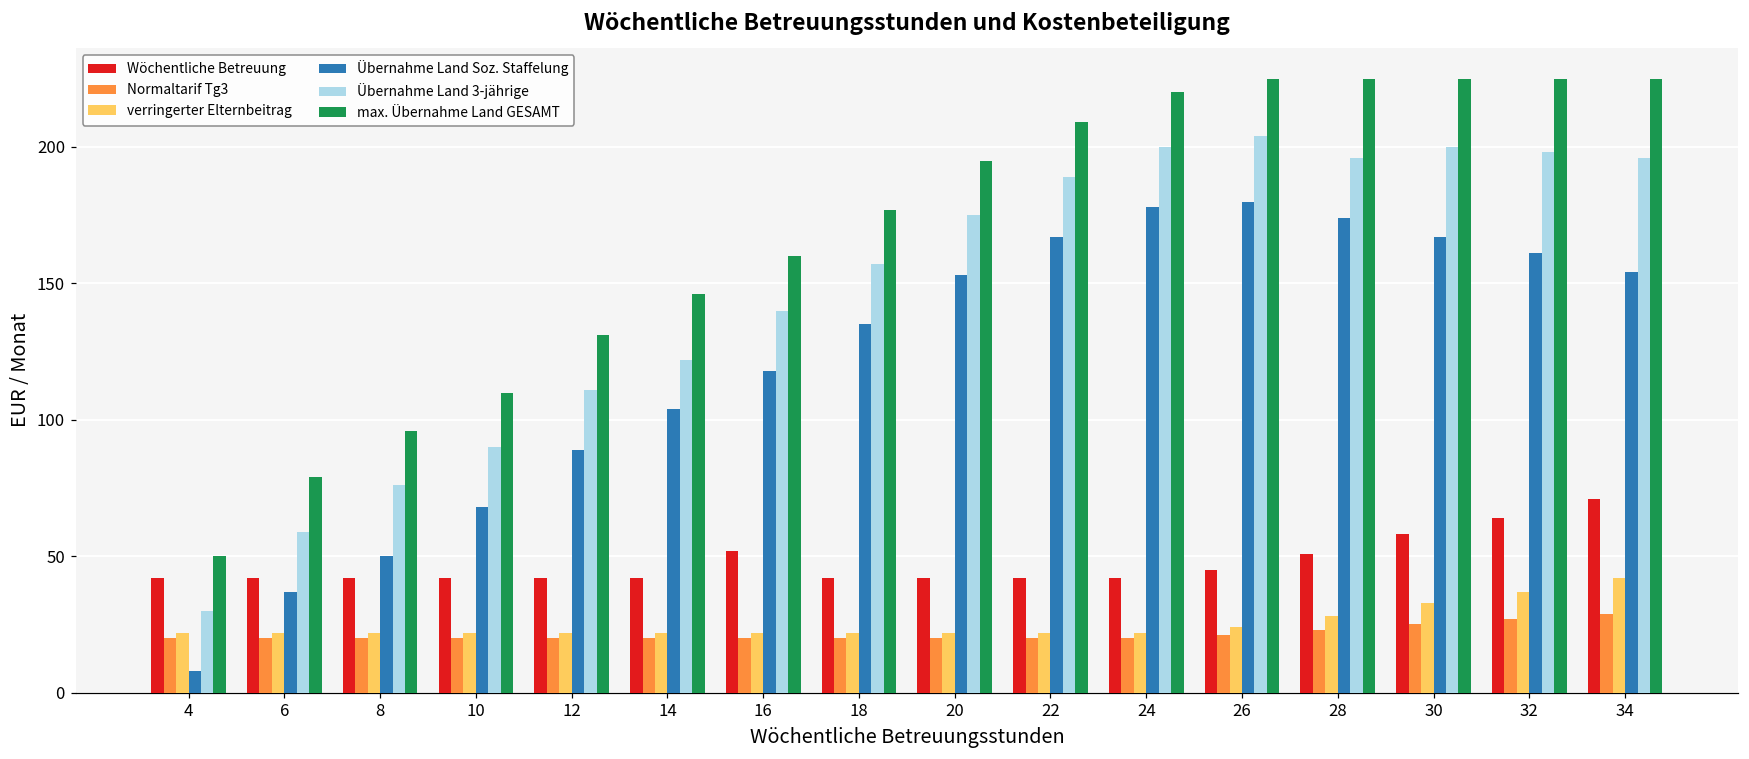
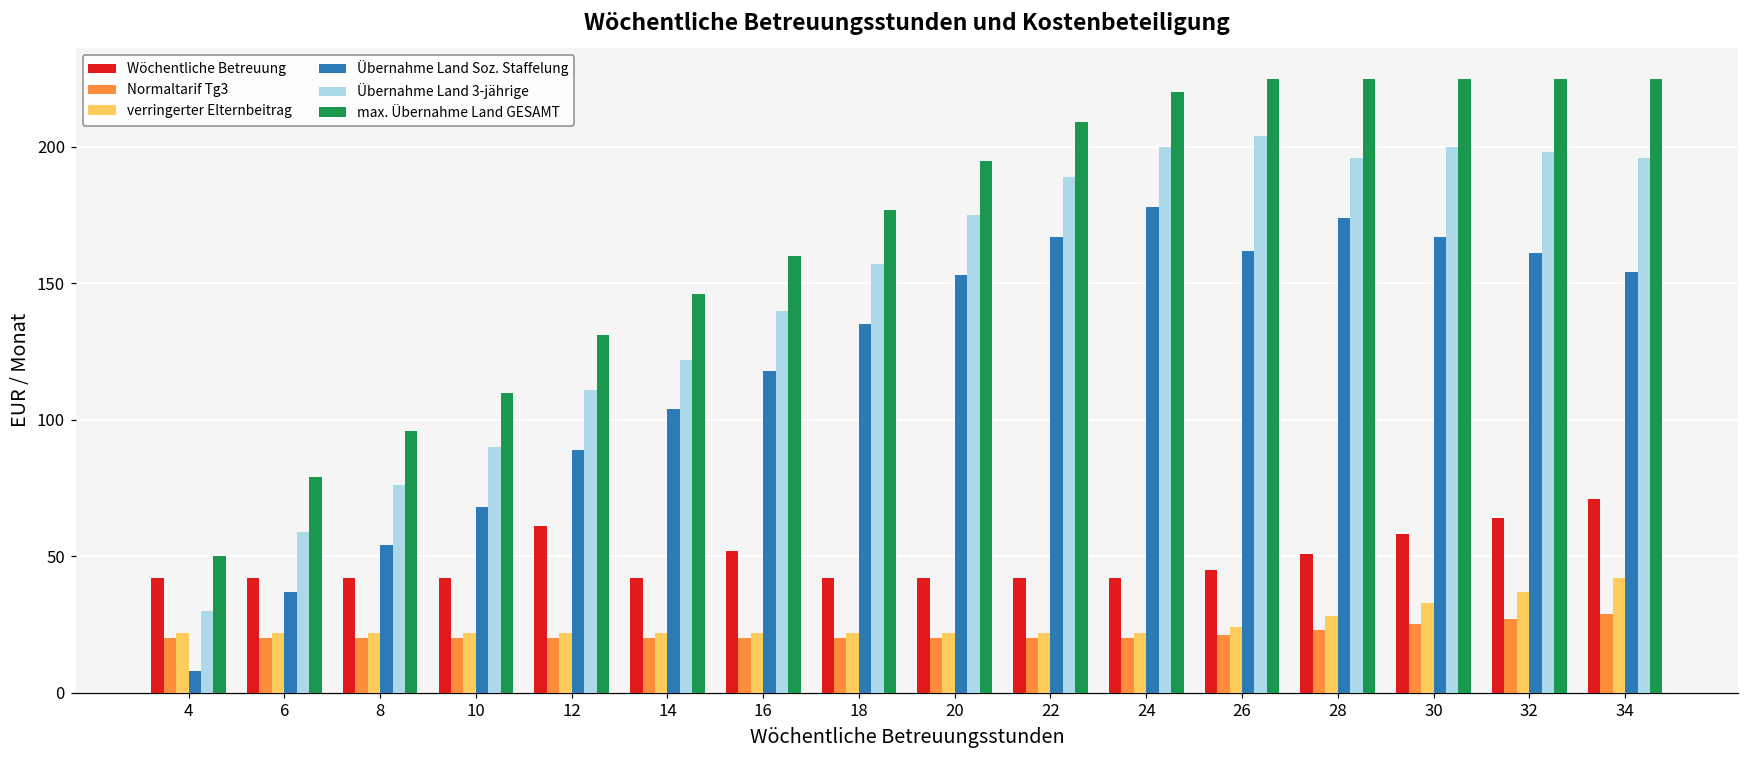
  {
    "Wöchentliche Betreuung": {
      "4": 42,
      "6": 42,
      "8": 42,
      "10": 42,
-     "12": 42,
+     "12": 61,
      "14": 42,
      "16": 52,
      "18": 42,
      "20": 42,
      "22": 42,
      "24": 42,
      "26": 45,
      "28": 51,
      "30": 58,
      "32": 64,
      "34": 71
    },
    "Normaltarif Tg3": {
      "4": 20,
      "6": 20,
      "8": 20,
      "10": 20,
      "12": 20,
      "14": 20,
      "16": 20,
      "18": 20,
      "20": 20,
      "22": 20,
      "24": 20,
      "26": 21,
      "28": 23,
      "30": 25,
      "32": 27,
      "34": 29
    },
    "verringerter Elternbeitrag": {
      "4": 22,
      "6": 22,
      "8": 22,
      "10": 22,
      "12": 22,
      "14": 22,
      "16": 22,
      "18": 22,
      "20": 22,
      "22": 22,
      "24": 22,
      "26": 24,
      "28": 28,
      "30": 33,
      "32": 37,
      "34": 42
    },
    "Übernahme Land Soz. Staffelung": {
      "4": 8,
      "6": 37,
-     "8": 50,
+     "8": 54,
      "10": 68,
      "12": 89,
      "14": 104,
      "16": 118,
      "18": 135,
      "20": 153,
      "22": 167,
      "24": 178,
-     "26": 180,
+     "26": 162,
      "28": 174,
      "30": 167,
      "32": 161,
      "34": 154
    },
    "Übernahme Land 3-jährige": {
      "4": 30,
      "6": 59,
      "8": 76,
      "10": 90,
      "12": 111,
      "14": 122,
      "16": 140,
      "18": 157,
      "20": 175,
      "22": 189,
      "24": 200,
      "26": 204,
      "28": 196,
      "30": 200,
      "32": 198,
      "34": 196
    },
    "max. Übernahme Land GESAMT": {
      "4": 50,
      "6": 79,
      "8": 96,
      "10": 110,
      "12": 131,
      "14": 146,
      "16": 160,
      "18": 177,
      "20": 195,
      "22": 209,
      "24": 220,
      "26": 225,
      "28": 225,
      "30": 225,
      "32": 225,
      "34": 225
    }
  }
